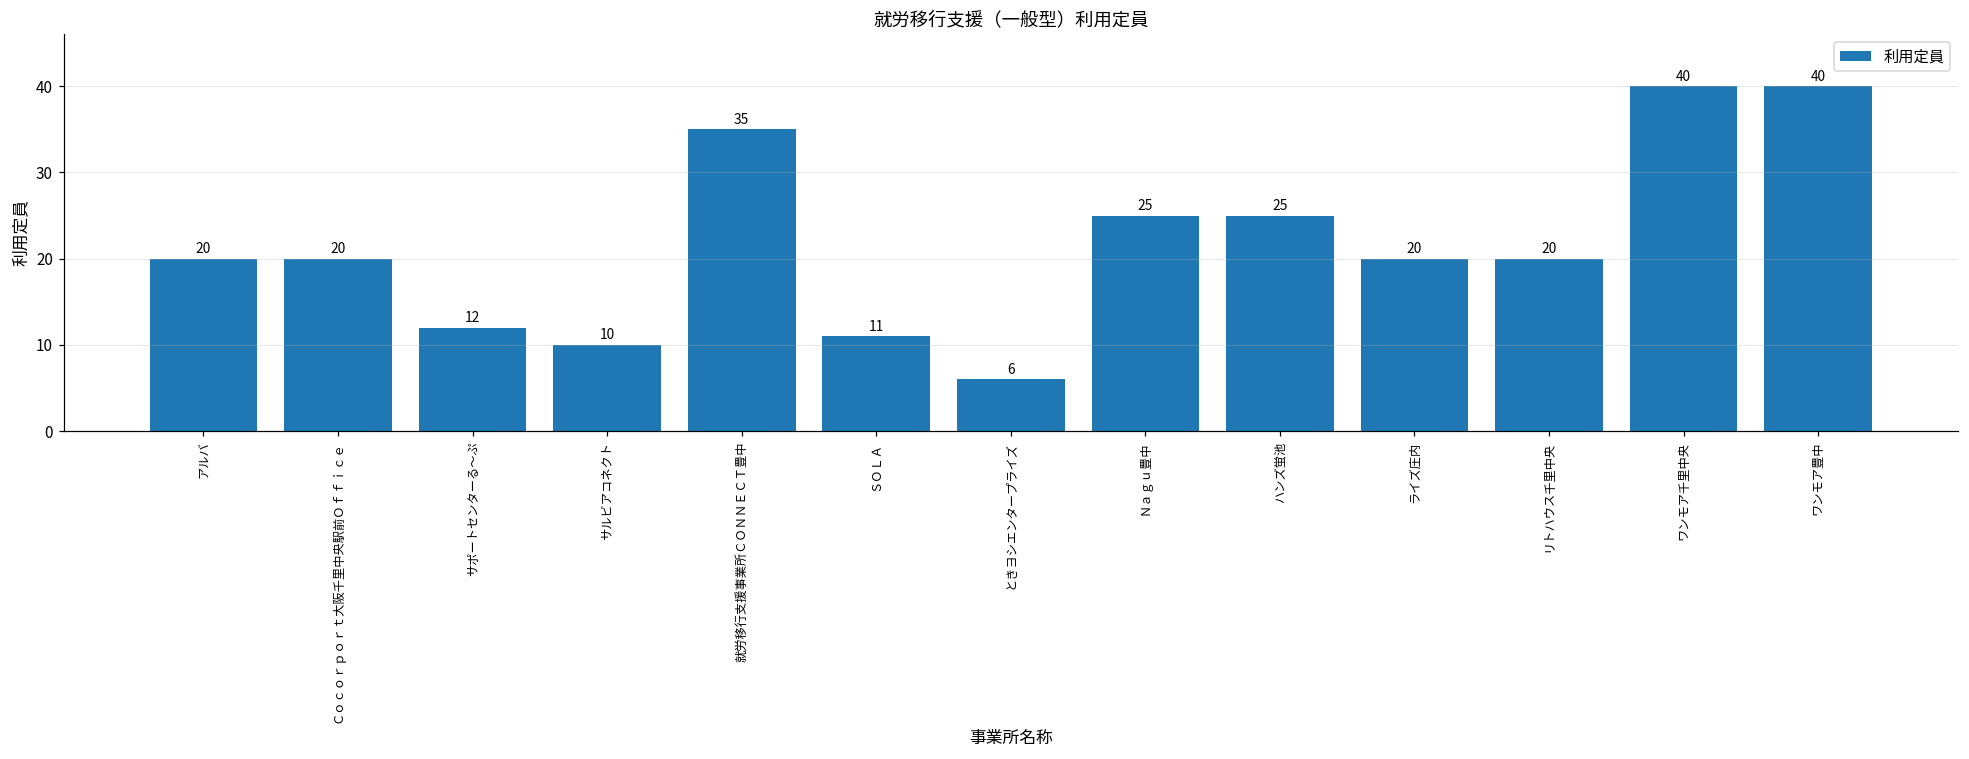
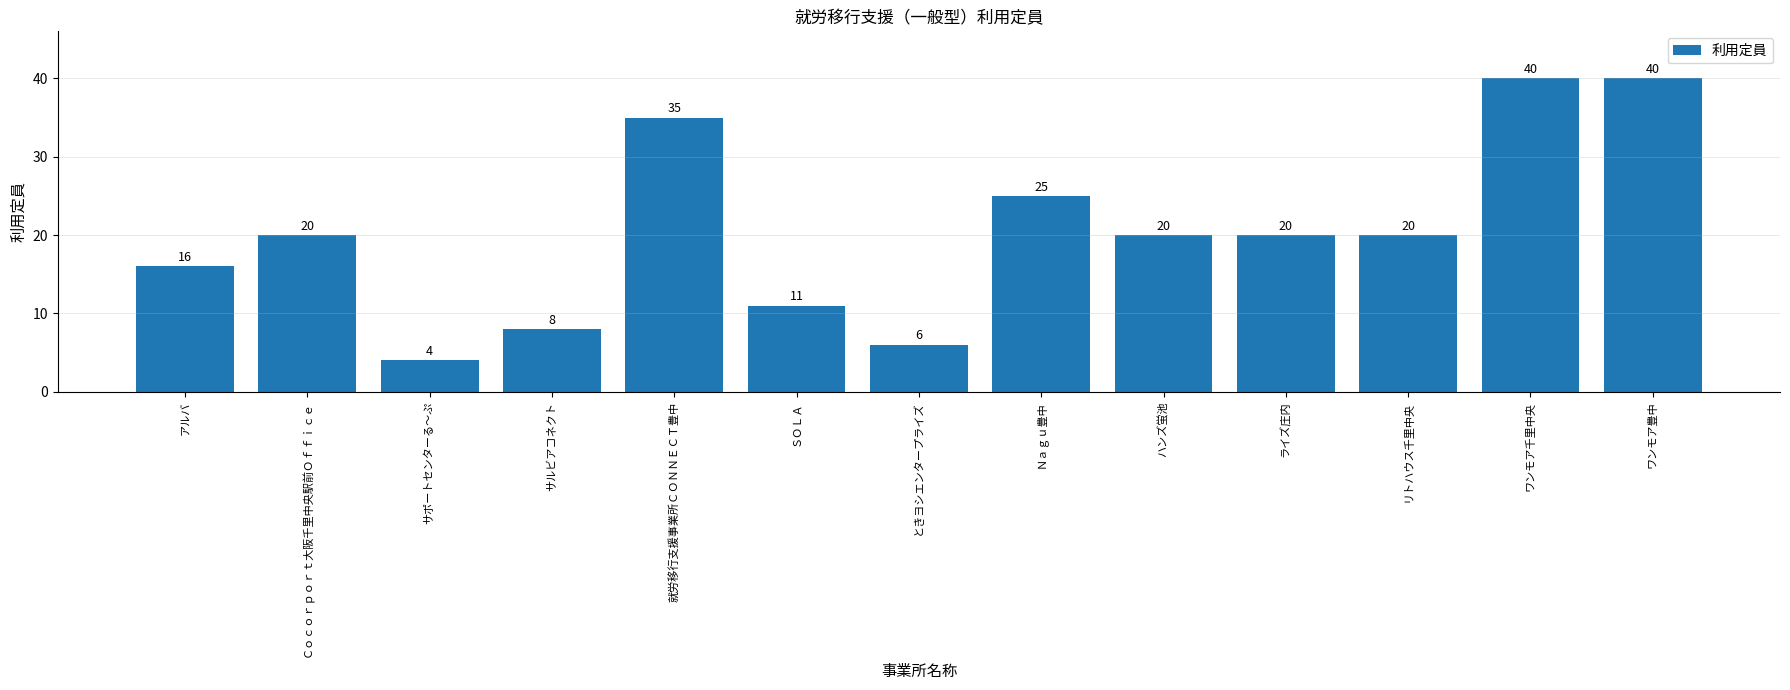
  {
-   "アルバ": 20,
+   "アルバ": 16,
    "Ｃｏｃｏｒｐｏｒｔ大阪千里中央駅前Ｏｆｆｉｃｅ": 20,
-   "サポートセンターる～ぷ": 12,
-   "サルビアコネクト": 10,
+   "サポートセンターる～ぷ": 4,
+   "サルビアコネクト": 8,
    "就労移行支援事業所ＣＯＮＮＥＣＴ豊中": 35,
    "ＳＯＬＡ": 11,
    "ときヨシエンタープライズ": 6,
    "Ｎａｇｕ豊中": 25,
-   "ハンズ蛍池": 25,
+   "ハンズ蛍池": 20,
    "ライズ庄内": 20,
    "リトハウス千里中央": 20,
    "ワンモア千里中央": 40,
    "ワンモア豊中": 40
  }
